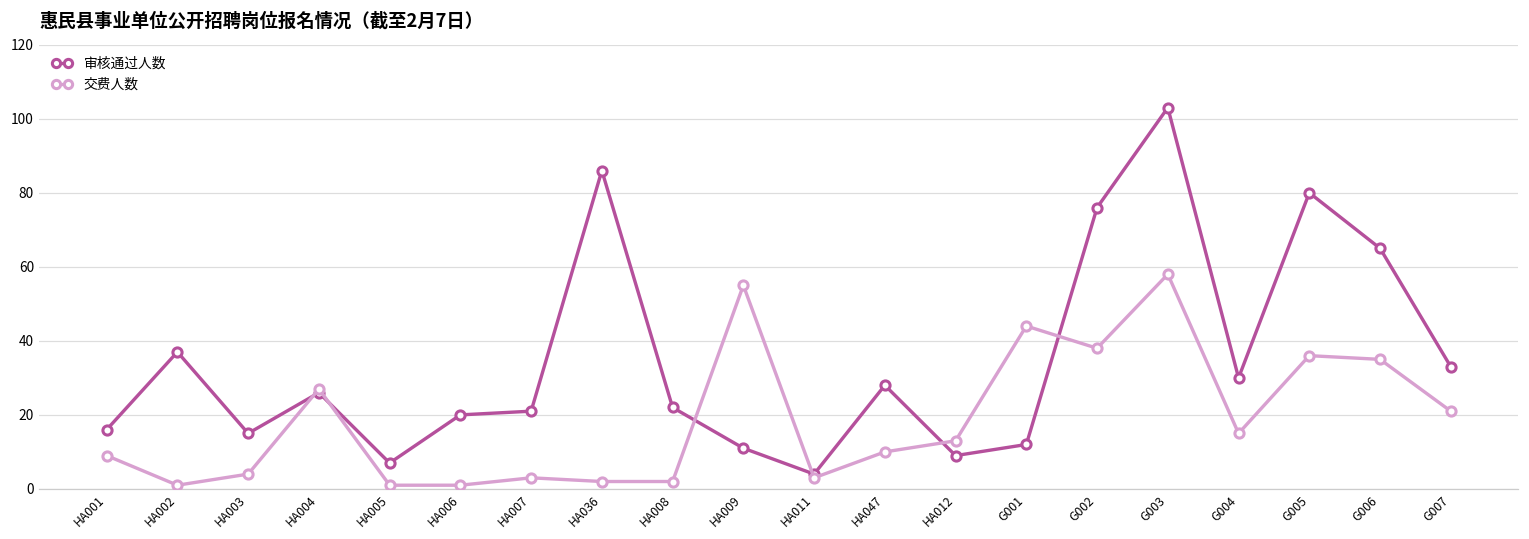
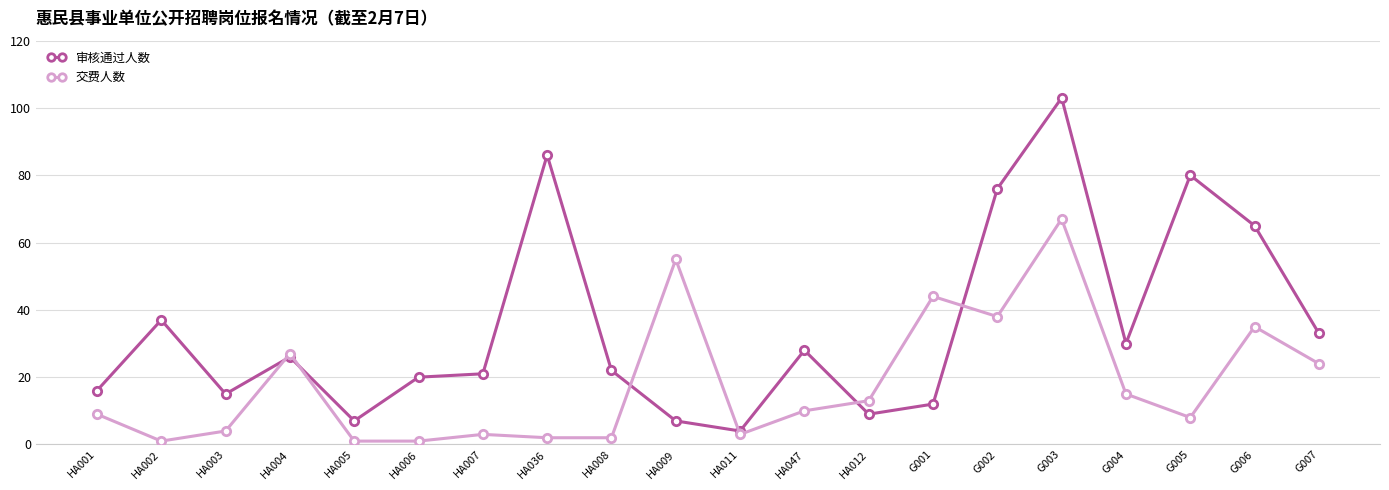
  {
    "审核通过人数": {
      "HA001": 16,
      "HA002": 37,
      "HA003": 15,
      "HA004": 26,
      "HA005": 7,
      "HA006": 20,
      "HA007": 21,
      "HA036": 86,
      "HA008": 22,
-     "HA009": 11,
+     "HA009": 7,
      "HA011": 4,
      "HA047": 28,
      "HA012": 9,
      "G001": 12,
      "G002": 76,
      "G003": 103,
      "G004": 30,
      "G005": 80,
      "G006": 65,
      "G007": 33
    },
    "交费人数": {
      "HA001": 9,
      "HA002": 1,
      "HA003": 4,
      "HA004": 27,
      "HA005": 1,
      "HA006": 1,
      "HA007": 3,
      "HA036": 2,
      "HA008": 2,
      "HA009": 55,
      "HA011": 3,
      "HA047": 10,
      "HA012": 13,
      "G001": 44,
      "G002": 38,
-     "G003": 58,
+     "G003": 67,
      "G004": 15,
-     "G005": 36,
+     "G005": 8,
      "G006": 35,
-     "G007": 21
+     "G007": 24
    }
  }
